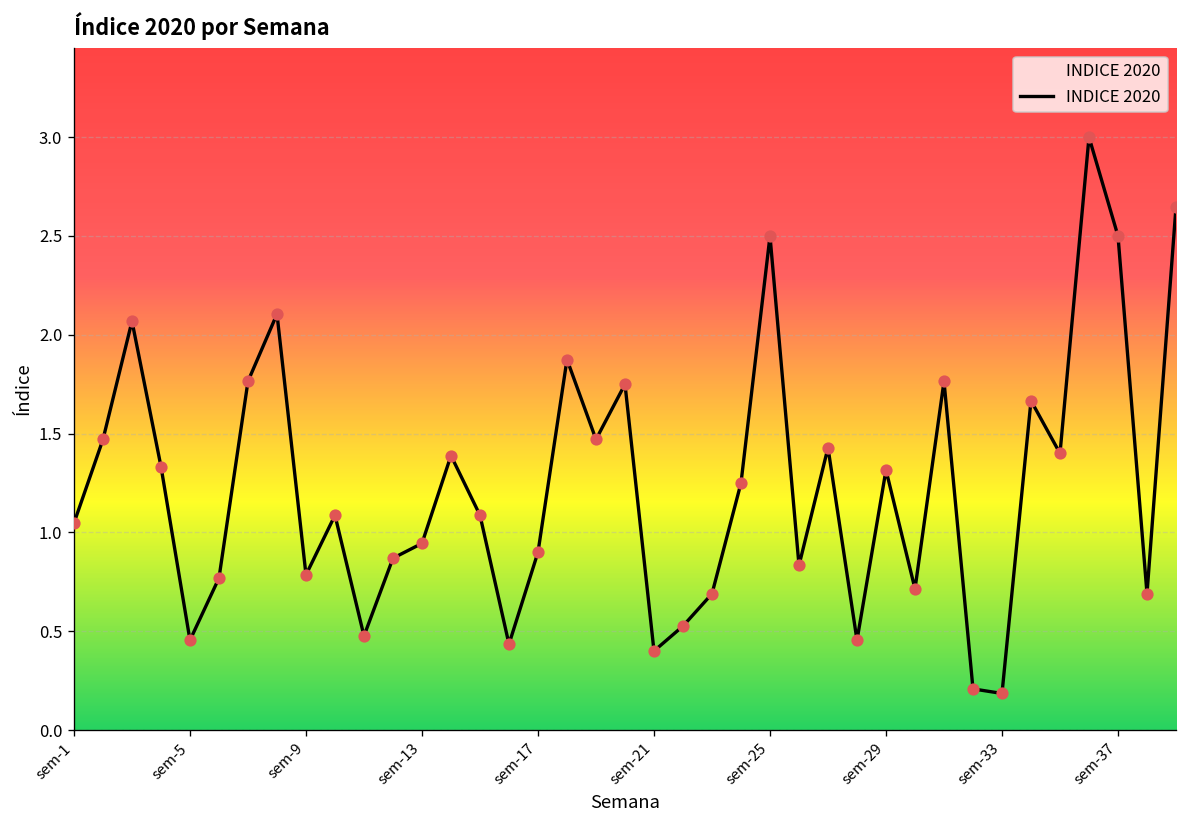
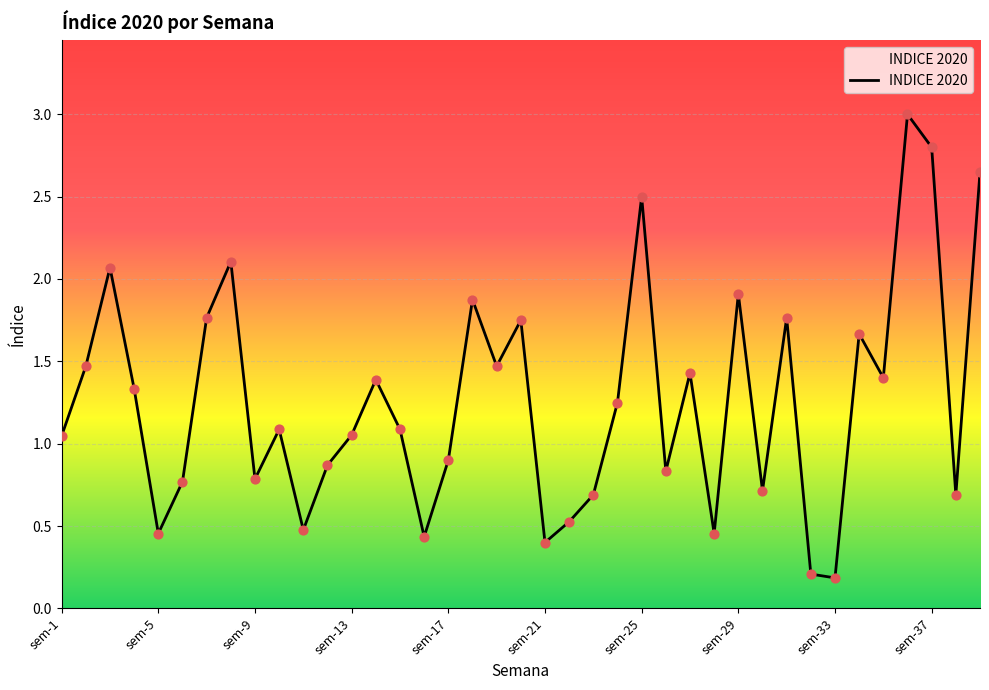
  {
    "sem-1": 1.05,
    "sem-5": 0.45,
    "sem-9": 0.79,
-   "sem-13": 0.94,
+   "sem-13": 1.05,
    "sem-17": 0.90,
    "sem-21": 0.40,
    "sem-25": 2.50,
-   "sem-29": 1.32,
+   "sem-29": 1.91,
    "sem-33": 0.19,
-   "sem-37": 2.5
+   "sem-37": 2.8
  }
